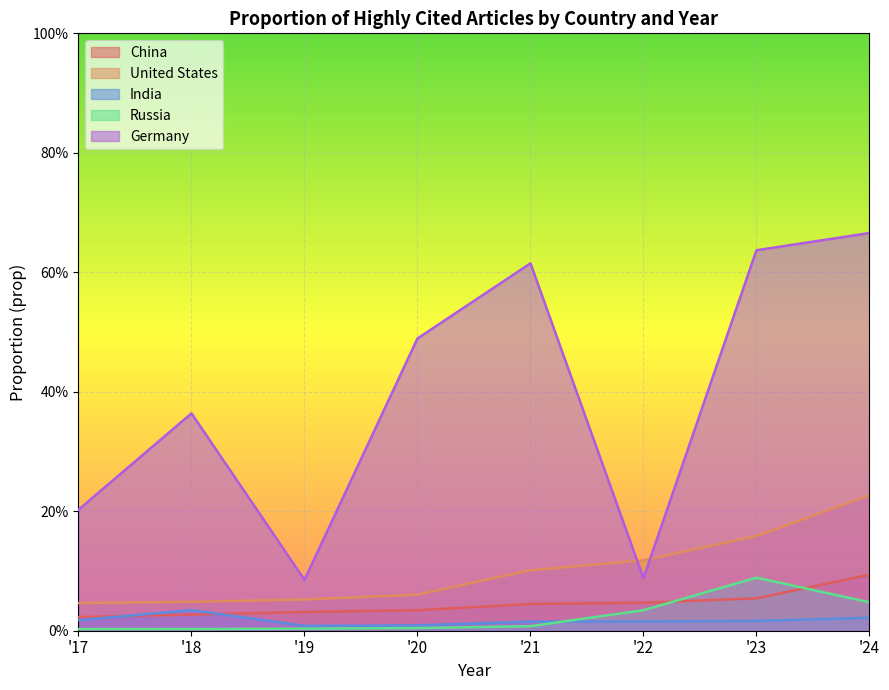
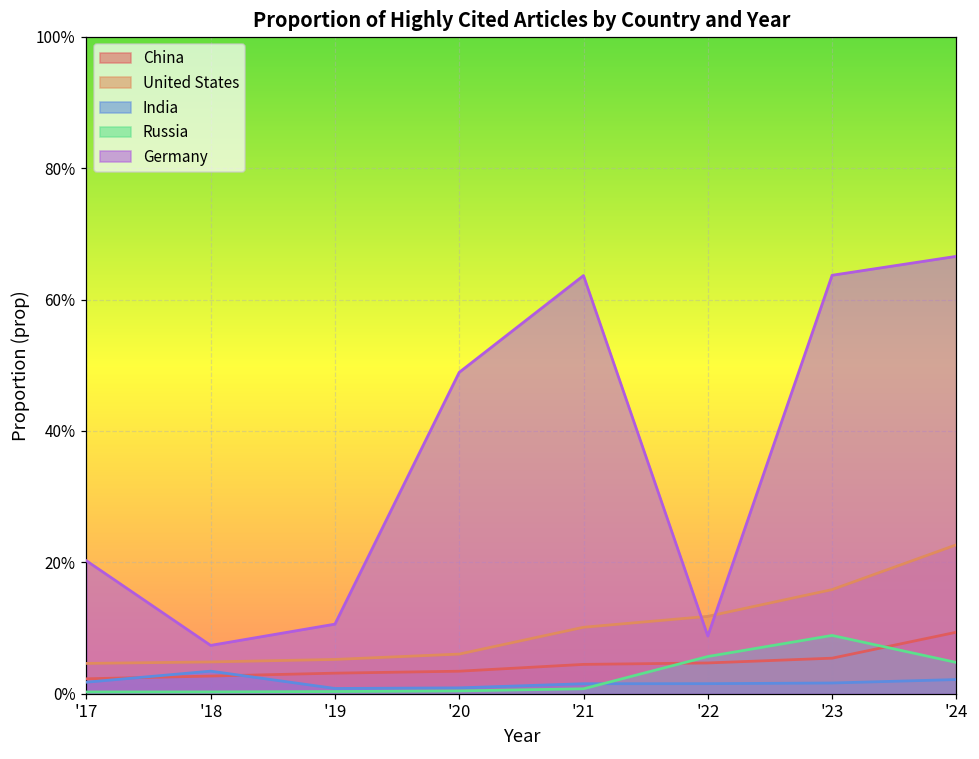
  {
    "India": {
      "'17": "2%",
      "'18": "3%",
      "'19": "1%",
      "'20": "1%",
      "'21": "2%",
      "'22": "2%",
      "'23": "2%",
      "'24": "2%"
    },
    "Russia": {
      "'17": "0%",
      "'18": "0%",
      "'19": "0%",
      "'20": "0%",
      "'21": "1%",
-     "'22": "3%",
+     "'22": "6%",
      "'23": "9%",
      "'24": "5%"
    },
    "Germany": {
      "'17": "20%",
-     "'18": "36%",
-     "'19": "9%",
+     "'18": "7%",
+     "'19": "11%",
      "'20": "49%",
-     "'21": "62%",
+     "'21": "64%",
      "'22": "9%",
      "'23": "64%",
      "'24": "67%"
    }
  }
